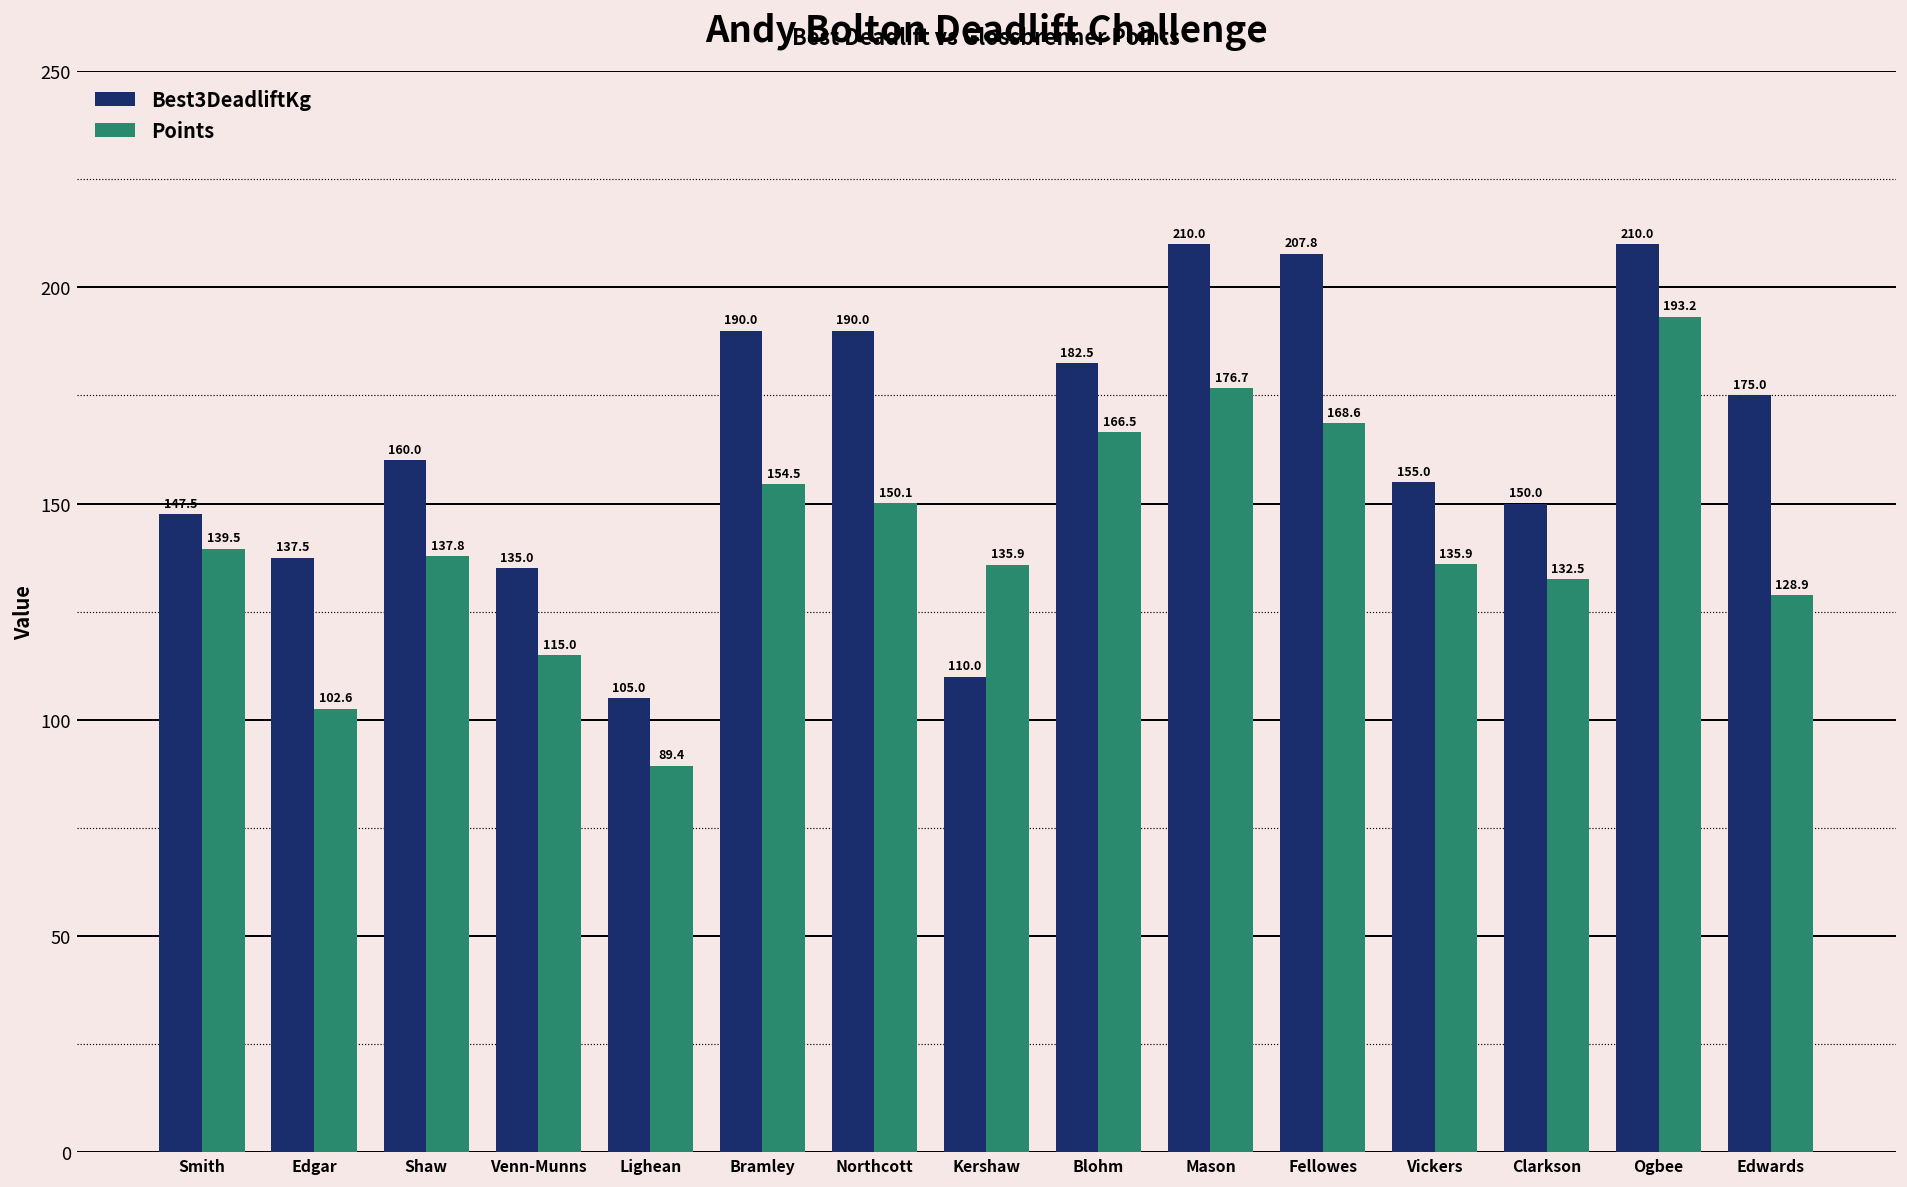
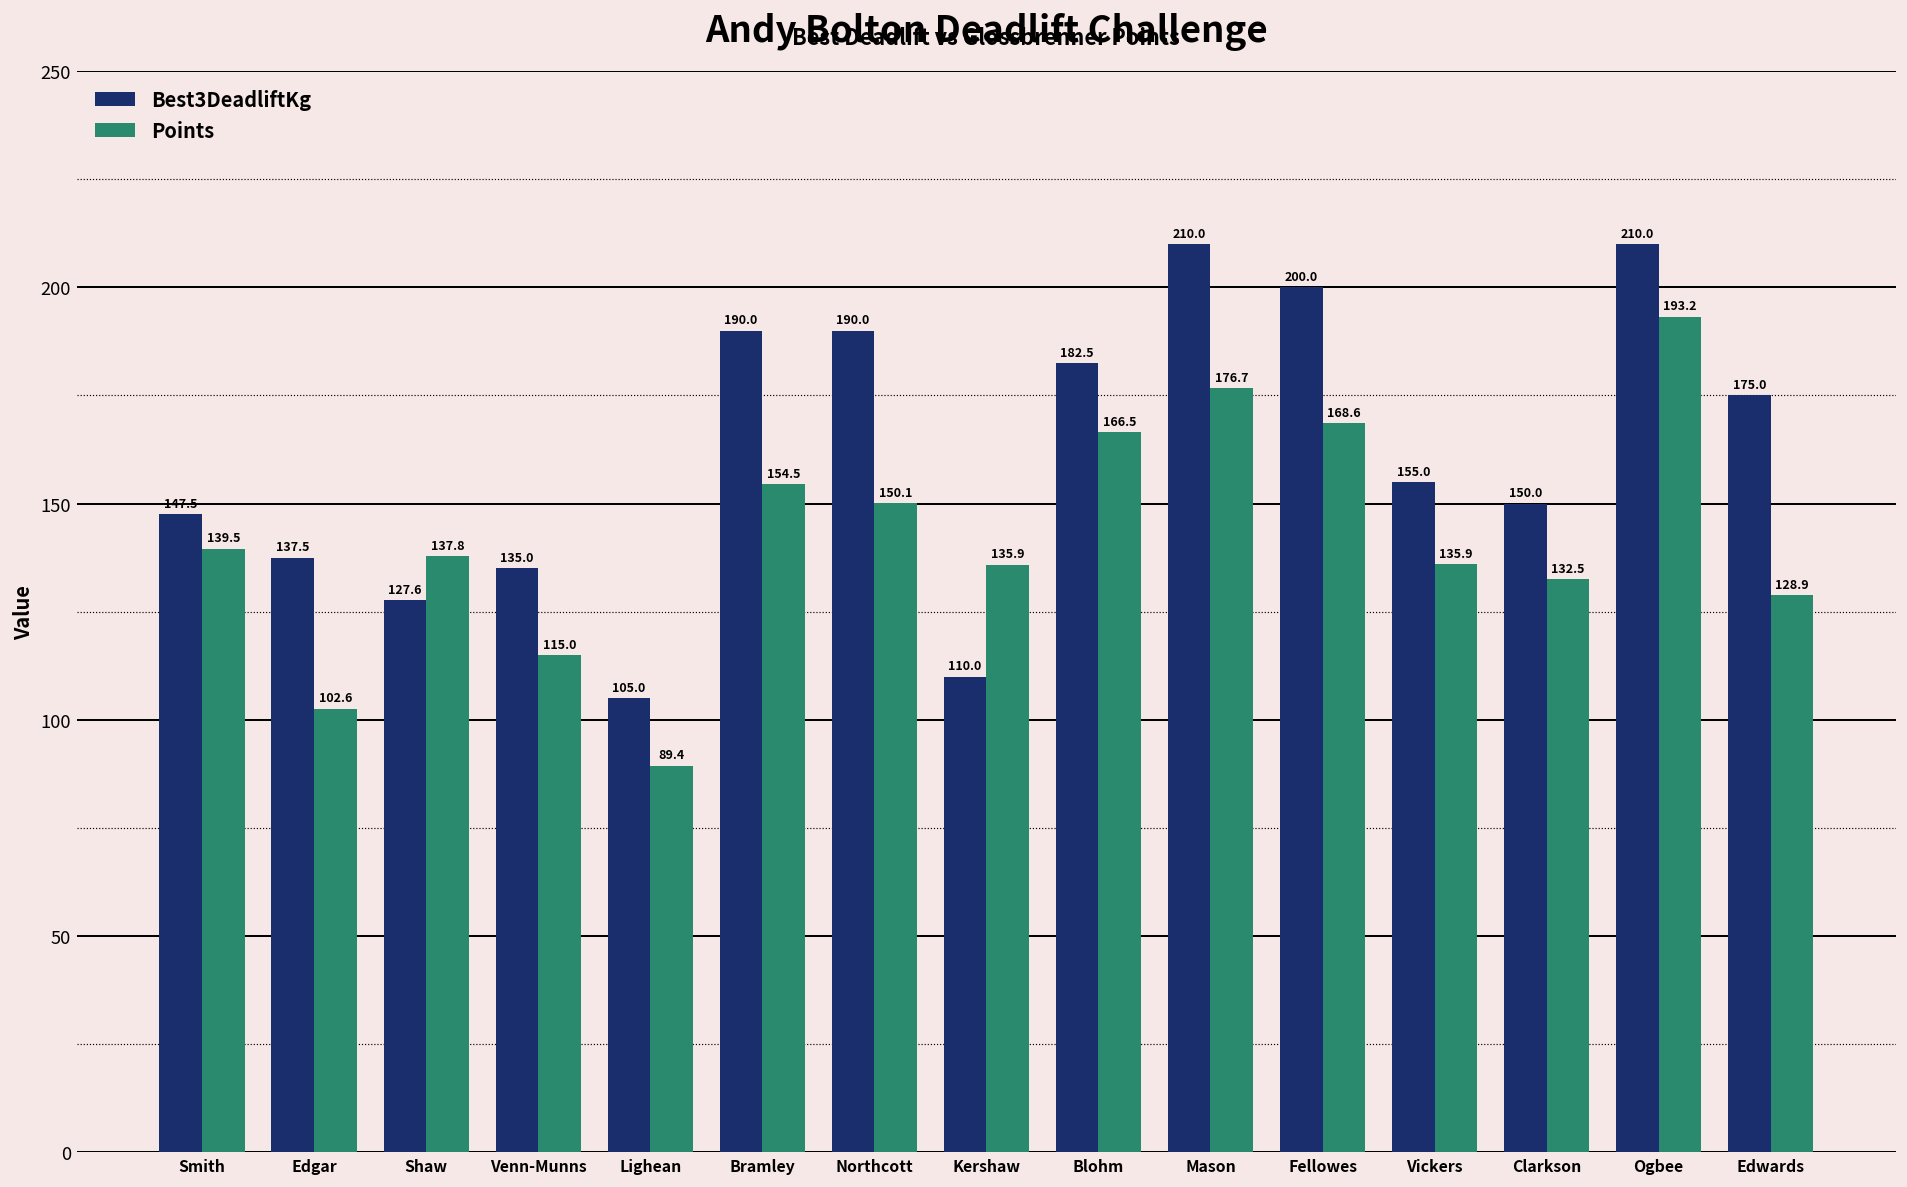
  {
    "Best3DeadliftKg": {
      "Smith": 147.5,
      "Edgar": 137.5,
-     "Shaw": 160.0,
+     "Shaw": 127.6,
      "Venn-Munns": 135.0,
      "Lighean": 105.0,
      "Bramley": 190.0,
      "Northcott": 190.0,
      "Kershaw": 110.0,
      "Blohm": 182.5,
      "Mason": 210.0,
-     "Fellowes": 207.8,
+     "Fellowes": 200.0,
      "Vickers": 155.0,
      "Clarkson": 150.0,
      "Ogbee": 210.0,
      "Edwards": 175.0
    },
    "Points": {
      "Smith": 139.5,
      "Edgar": 102.6,
      "Shaw": 137.8,
      "Venn-Munns": 115.0,
      "Lighean": 89.4,
      "Bramley": 154.5,
      "Northcott": 150.1,
      "Kershaw": 135.9,
      "Blohm": 166.5,
      "Mason": 176.7,
      "Fellowes": 168.6,
      "Vickers": 135.9,
      "Clarkson": 132.5,
      "Ogbee": 193.2,
      "Edwards": 128.9
    }
  }
